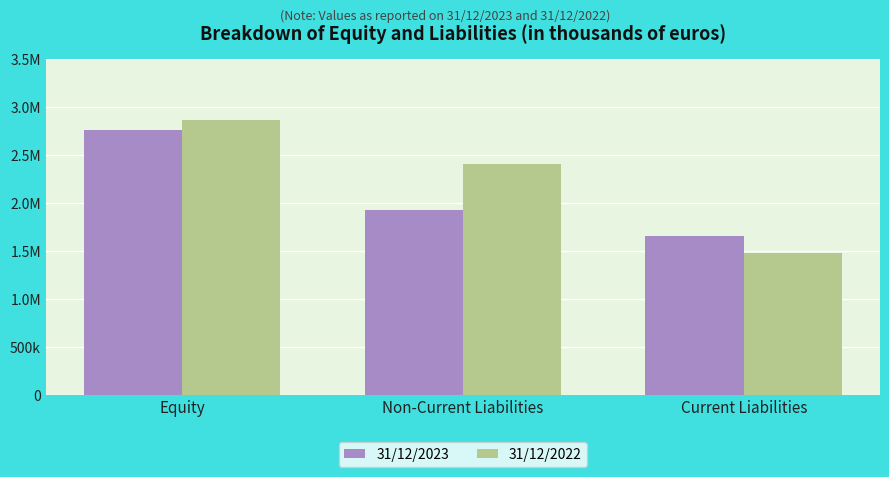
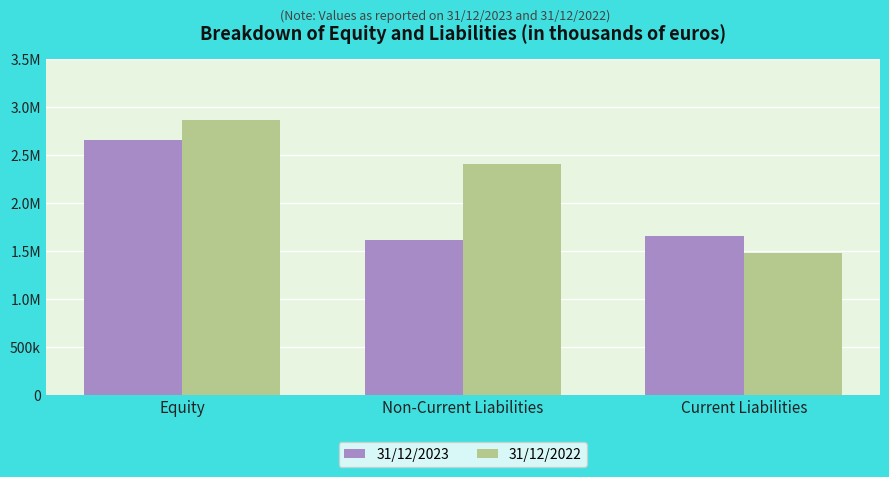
  {
    "31/12/2023": {
-     "Equity": 2800000,
-     "Non-Current Liabilities": 1900000,
+     "Equity": 2700000,
+     "Non-Current Liabilities": 1600000,
      "Current Liabilities": 1700000
    },
    "31/12/2022": {
      "Equity": 2900000,
      "Non-Current Liabilities": 2400000,
      "Current Liabilities": 1500000
    }
  }
